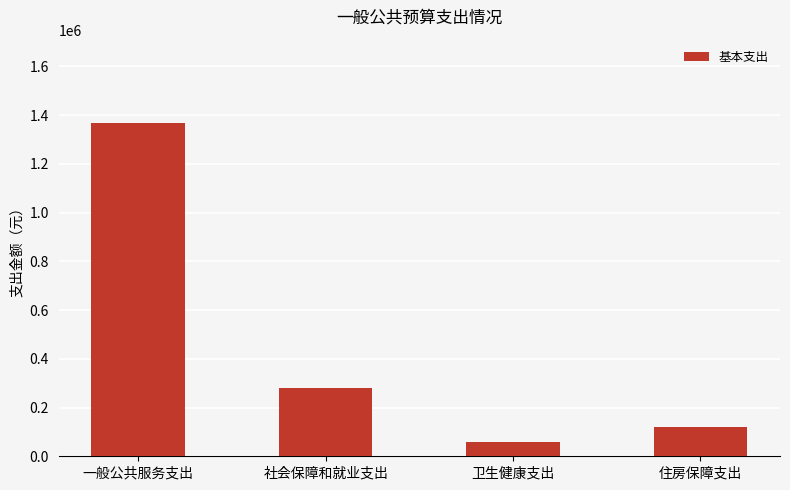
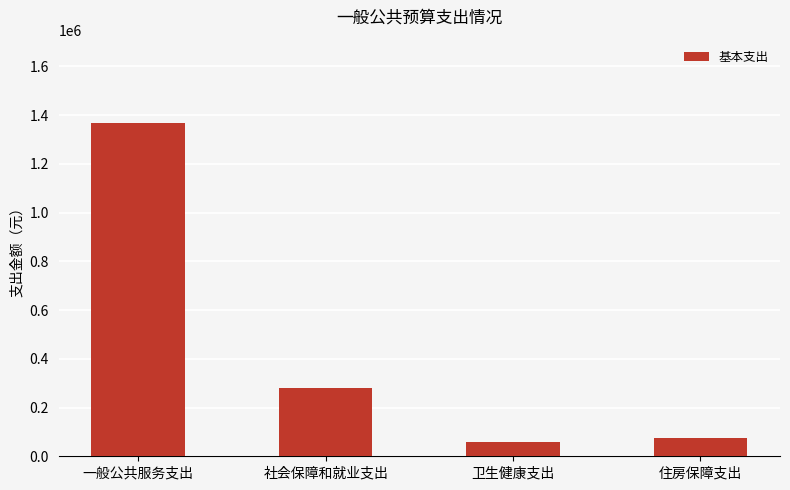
  {
    "一般公共服务支出": 1370000,
    "社会保障和就业支出": 280000,
    "卫生健康支出": 60000,
-   "住房保障支出": 120000
+   "住房保障支出": 70000
  }
